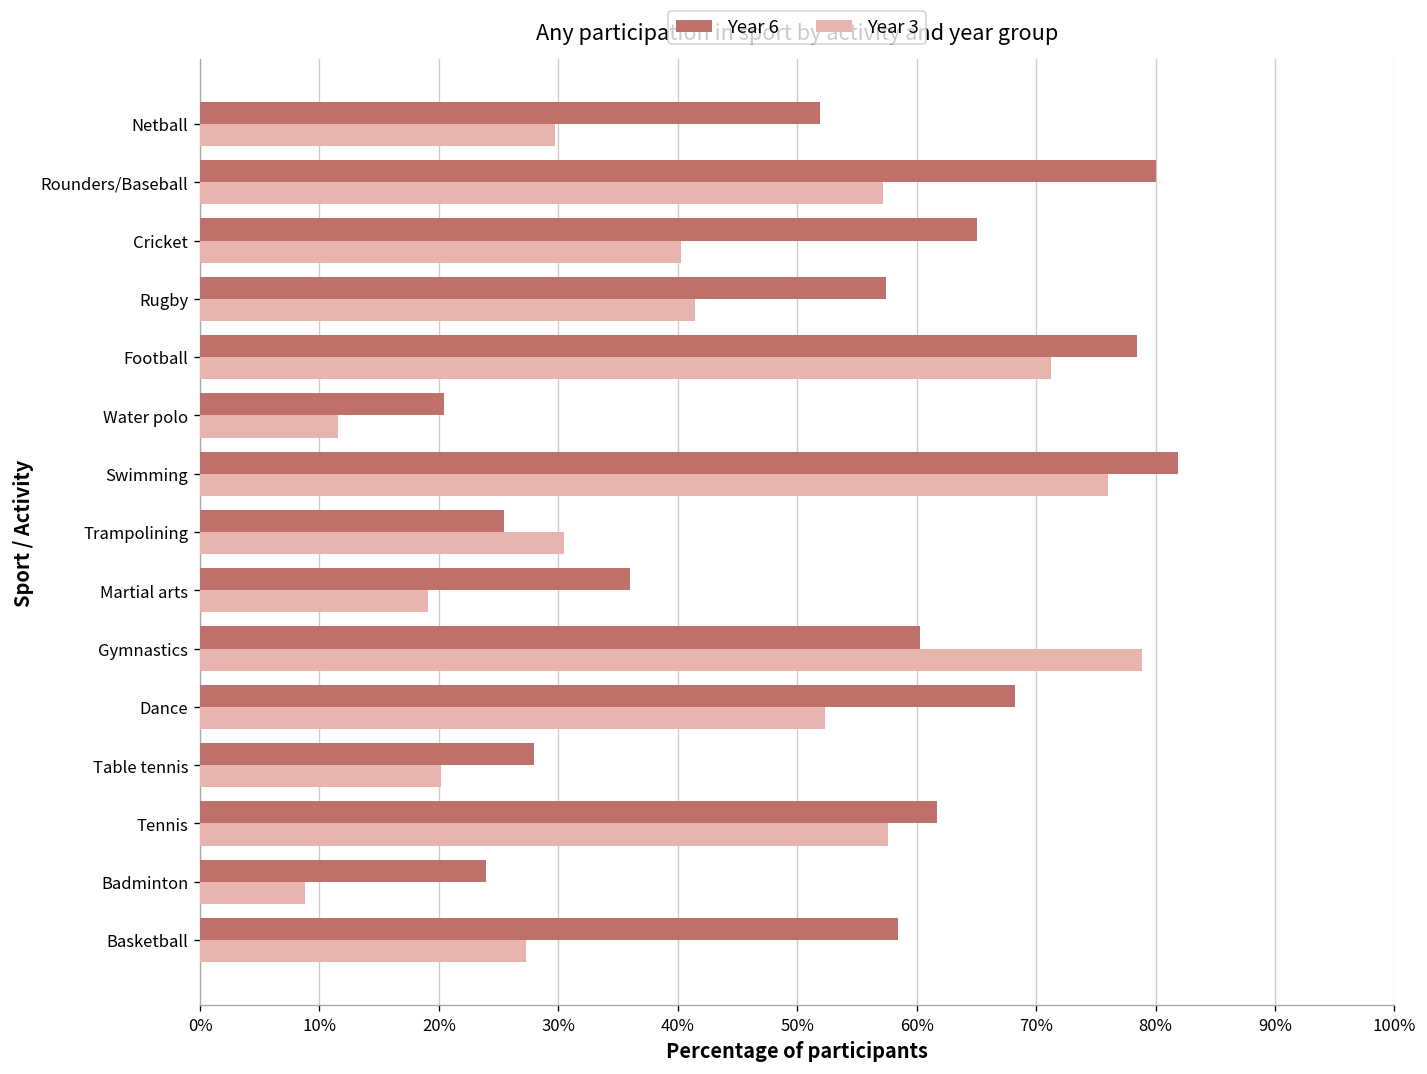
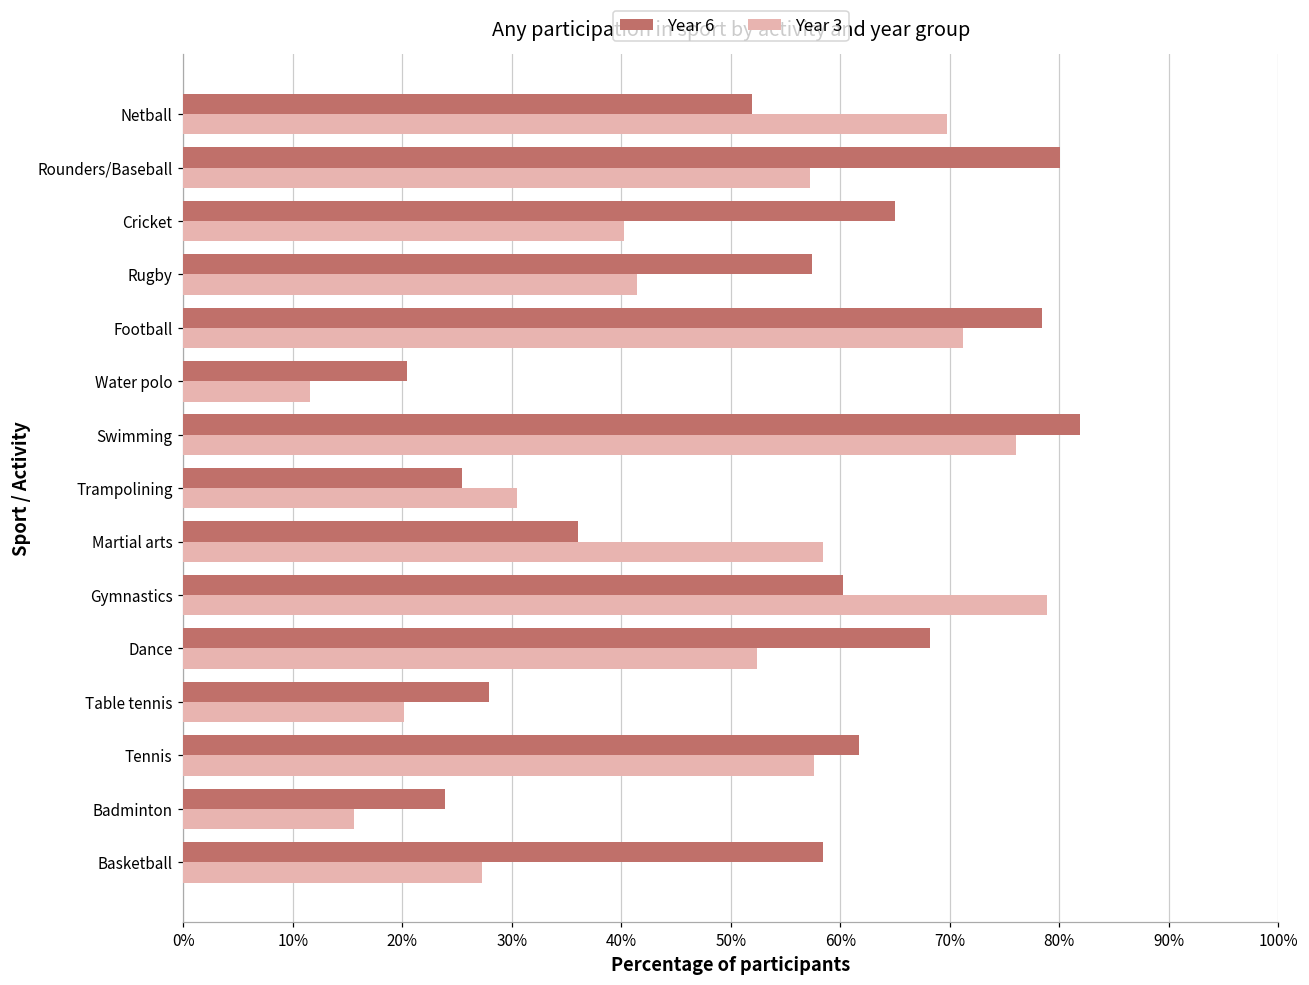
  {
    "Year 6": {
      "Netball": "52%",
      "Rounders/Baseball": "80%",
      "Cricket": "65%",
      "Rugby": "57%",
      "Football": "78%",
      "Water polo": "20%",
      "Swimming": "82%",
      "Trampolining": "25%",
      "Martial arts": "36%",
      "Gymnastics": "60%",
      "Dance": "68%",
      "Table tennis": "28%",
      "Tennis": "62%",
      "Badminton": "24%",
      "Basketball": "58%"
    },
    "Year 3": {
-     "Netball": "30%",
+     "Netball": "70%",
      "Rounders/Baseball": "57%",
      "Cricket": "40%",
      "Rugby": "41%",
      "Football": "71%",
      "Water polo": "12%",
      "Swimming": "76%",
      "Trampolining": "30%",
-     "Martial arts": "19%",
+     "Martial arts": "58%",
      "Gymnastics": "79%",
      "Dance": "52%",
      "Table tennis": "20%",
      "Tennis": "58%",
-     "Badminton": "9%",
+     "Badminton": "16%",
      "Basketball": "27%"
    }
  }
